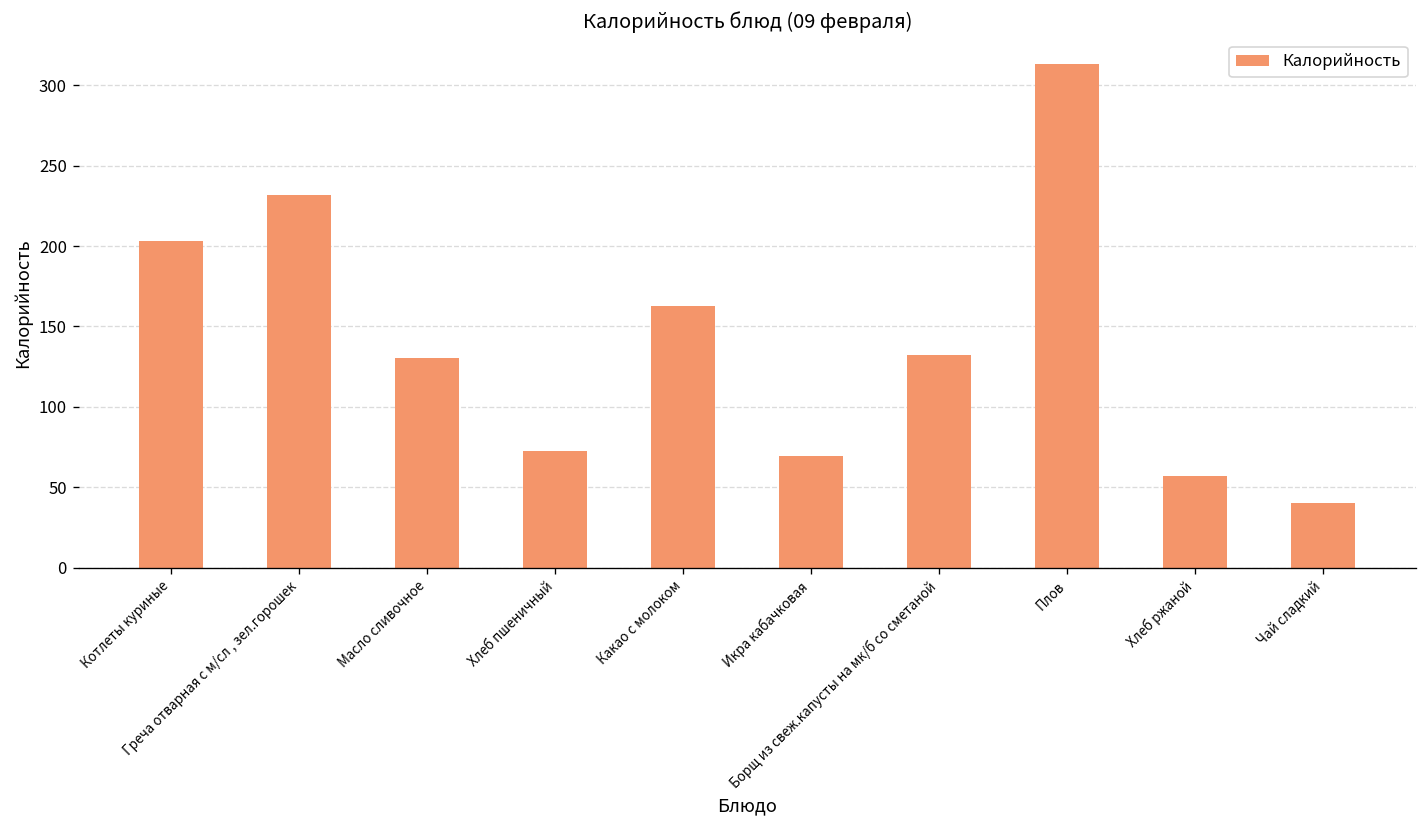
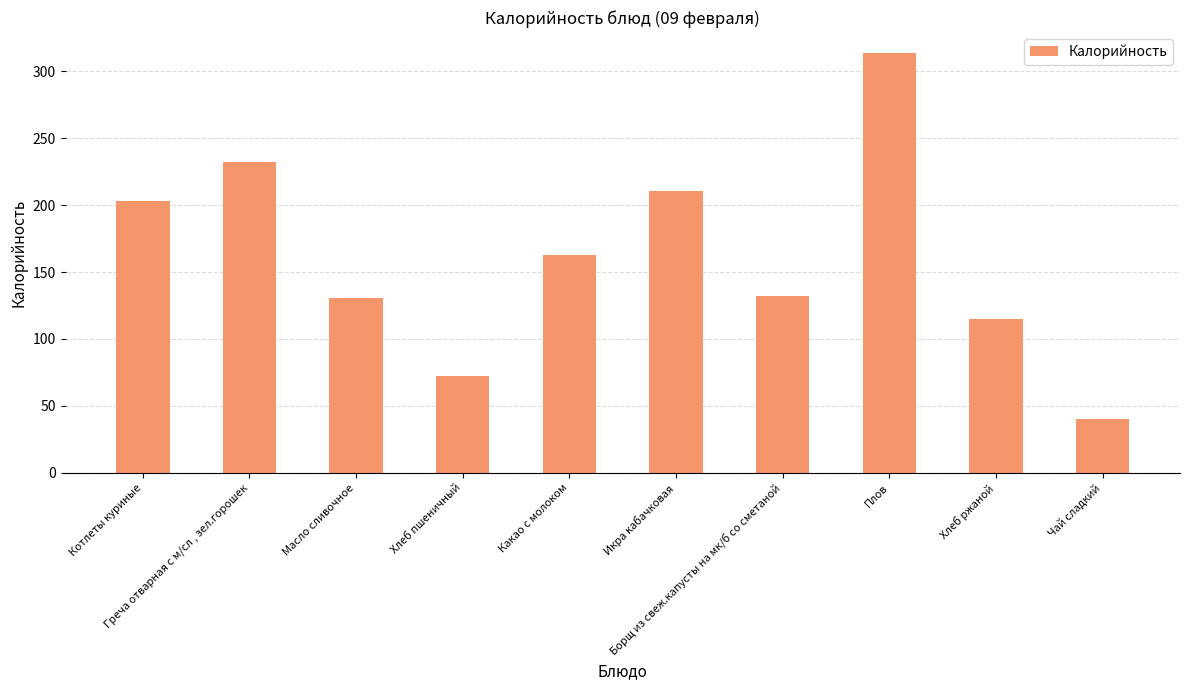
  {
    "Котлеты куриные": 203,
    "Греча отварная с м/сл , зел.горошек": 232,
    "Масло сливочное": 130,
    "Хлеб пшеничный": 72,
    "Какао с молоком": 163,
-   "Икра кабачковая": 69,
+   "Икра кабачковая": 210,
    "Борщ из свеж.капусты на мк/б со сметаной": 132,
    "Плов": 313,
-   "Хлеб ржаной": 57,
+   "Хлеб ржаной": 115,
    "Чай сладкий": 40
  }
